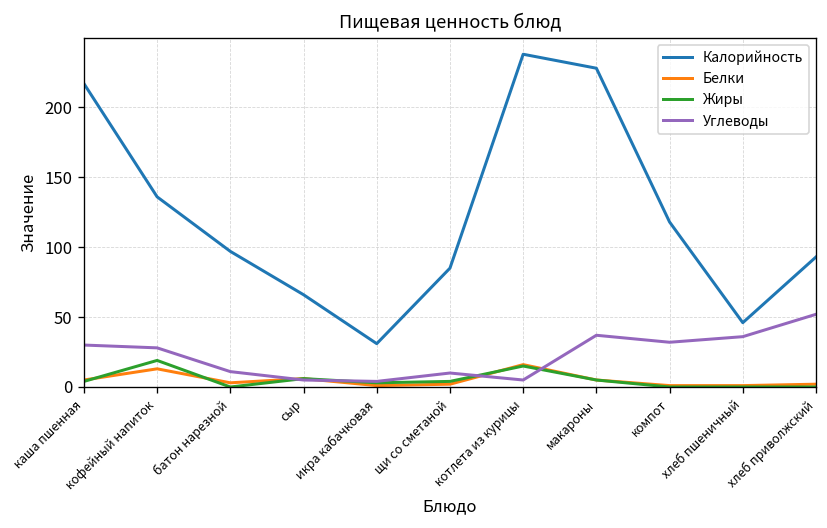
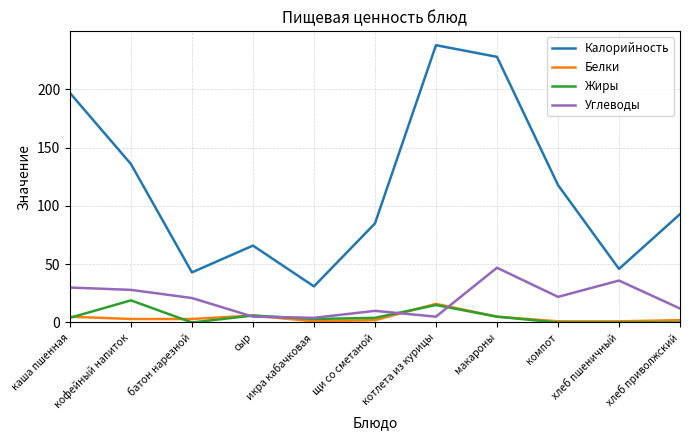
  {
    "Калорийность": {
-     "каша пшенная": 217,
+     "каша пшенная": 197,
      "кофейный напиток": 136,
-     "батон нарезной": 97,
+     "батон нарезной": 43,
      "сыр": 66,
      "икра кабачковая": 31,
      "щи со сметаной": 85,
      "котлета из курицы": 238,
      "макароны": 228,
      "компот": 118,
      "хлеб пшеничный": 46,
      "хлеб приволжский": 93
    },
    "Белки": {
-     "кофейный напиток": 13,
+     "кофейный напиток": 3,
      "батон нарезной": 3
    },
    "Жиры": {
      "кофейный напиток": 19,
      "батон нарезной": 0
    },
    "Углеводы": {
      "каша пшенная": 30,
      "кофейный напиток": 28,
-     "батон нарезной": 11,
+     "батон нарезной": 21,
      "щи со сметаной": 10,
      "котлета из курицы": 5,
-     "макароны": 37,
-     "компот": 32,
+     "макароны": 47,
+     "компот": 22,
      "хлеб пшеничный": 36,
-     "хлеб приволжский": 52
+     "хлеб приволжский": 12
    }
  }
